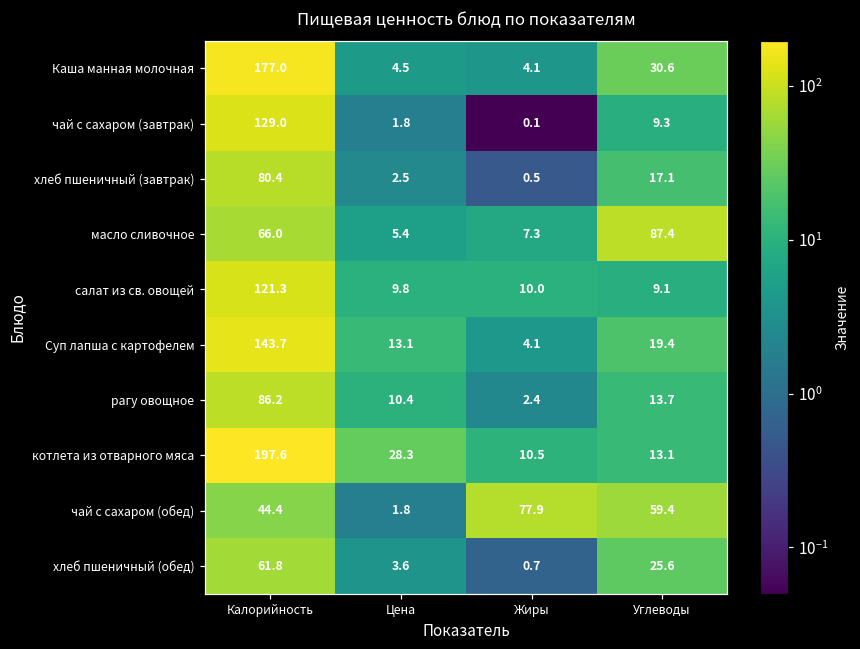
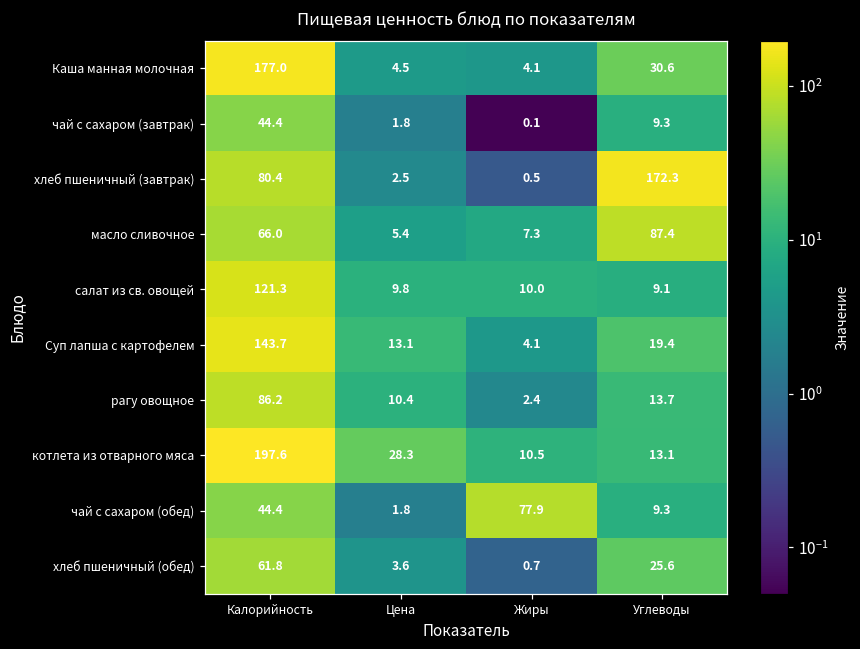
  {
    "Каша манная молочная": {
      "Калорийность": 177.0,
      "Цена": 4.5,
      "Жиры": 4.1,
      "Углеводы": 30.6
    },
    "чай с сахаром (завтрак)": {
-     "Калорийность": 129.0,
+     "Калорийность": 44.4,
      "Цена": 1.8,
      "Жиры": 0.1,
      "Углеводы": 9.3
    },
    "хлеб пшеничный (завтрак)": {
      "Калорийность": 80.4,
      "Цена": 2.5,
      "Жиры": 0.5,
-     "Углеводы": 17.1
+     "Углеводы": 172.3
    },
    "масло сливочное": {
      "Калорийность": 66.0,
      "Цена": 5.4,
      "Жиры": 7.3,
      "Углеводы": 87.4
    },
    "салат из св. овощей": {
      "Калорийность": 121.3,
      "Цена": 9.8,
      "Жиры": 10.0,
      "Углеводы": 9.1
    },
    "Суп лапша с картофелем": {
      "Калорийность": 143.7,
      "Цена": 13.1,
      "Жиры": 4.1,
      "Углеводы": 19.4
    },
    "рагу овощное": {
      "Калорийность": 86.2,
      "Цена": 10.4,
      "Жиры": 2.4,
      "Углеводы": 13.7
    },
    "котлета из отварного мяса": {
      "Калорийность": 197.6,
      "Цена": 28.3,
      "Жиры": 10.5,
      "Углеводы": 13.1
    },
    "чай с сахаром (обед)": {
      "Калорийность": 44.4,
      "Цена": 1.8,
      "Жиры": 77.9,
-     "Углеводы": 59.4
+     "Углеводы": 9.3
    },
    "хлеб пшеничный (обед)": {
      "Калорийность": 61.8,
      "Цена": 3.6,
      "Жиры": 0.7,
      "Углеводы": 25.6
    }
  }
